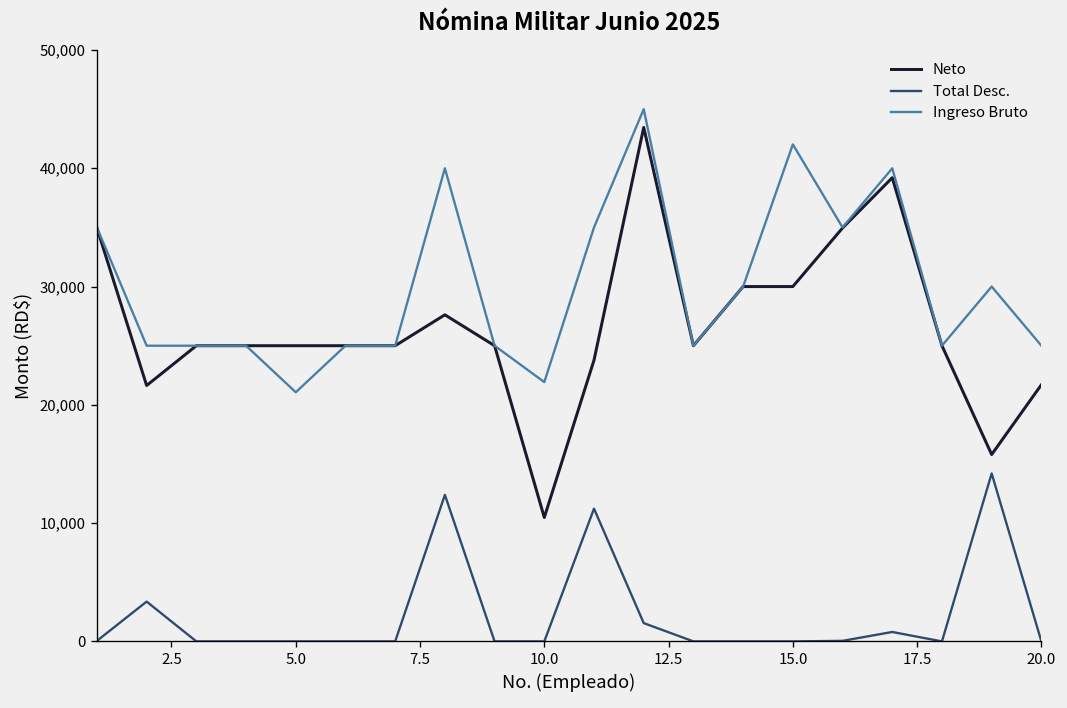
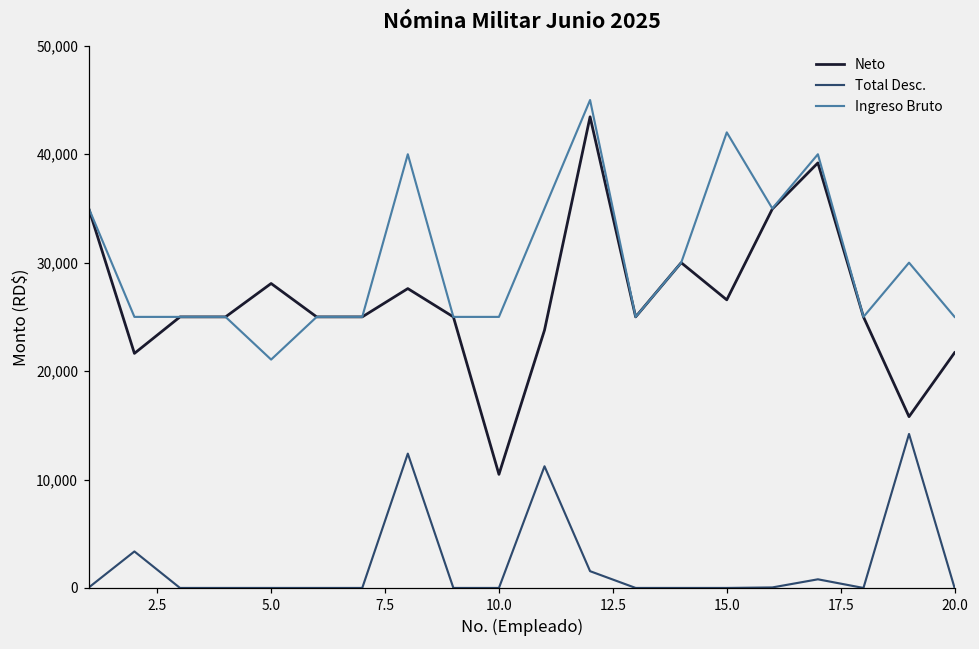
  {
    "Neto": {
-     "5.0": "25,000",
+     "5.0": "28,000",
      "10.0": "10,000",
-     "15.0": "30,000",
+     "15.0": "27,000",
      "20.0": "22,000"
    },
    "Total Desc.": {
      "5.0": "0",
      "10.0": "0",
      "15.0": "0",
      "20.0": "0"
    },
    "Ingreso Bruto": {
      "5.0": "21,000",
-     "10.0": "22,000",
+     "10.0": "25,000",
      "15.0": "42,000",
      "20.0": "25,000"
    }
  }
